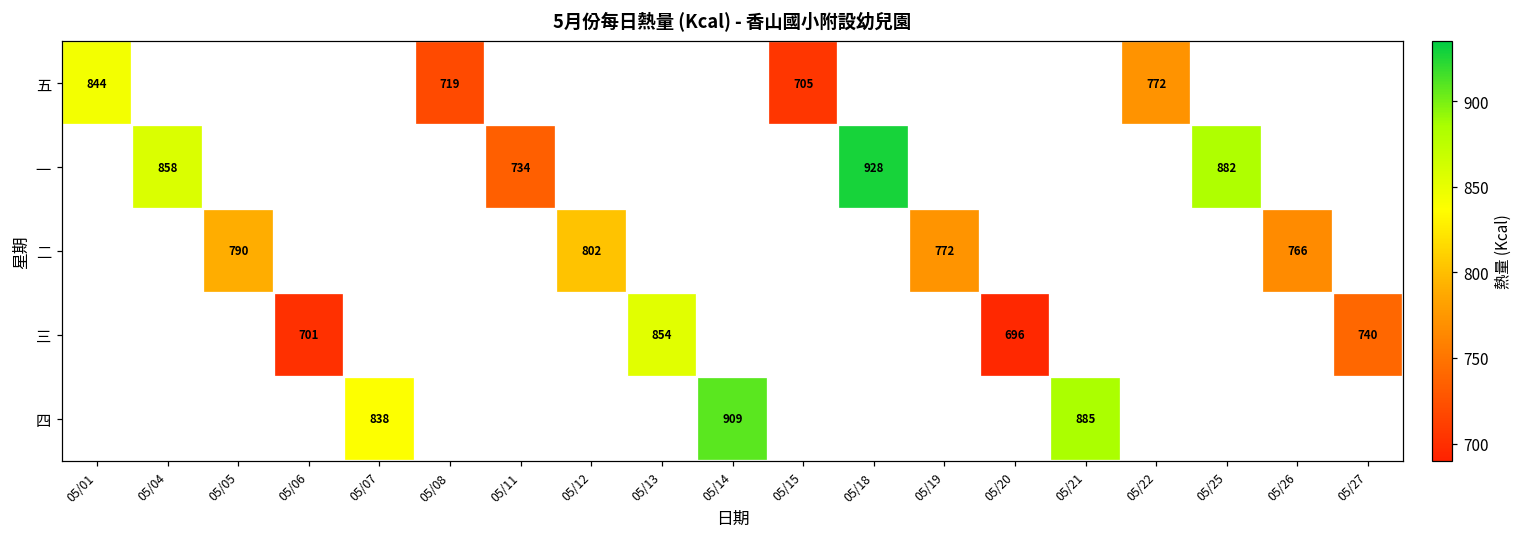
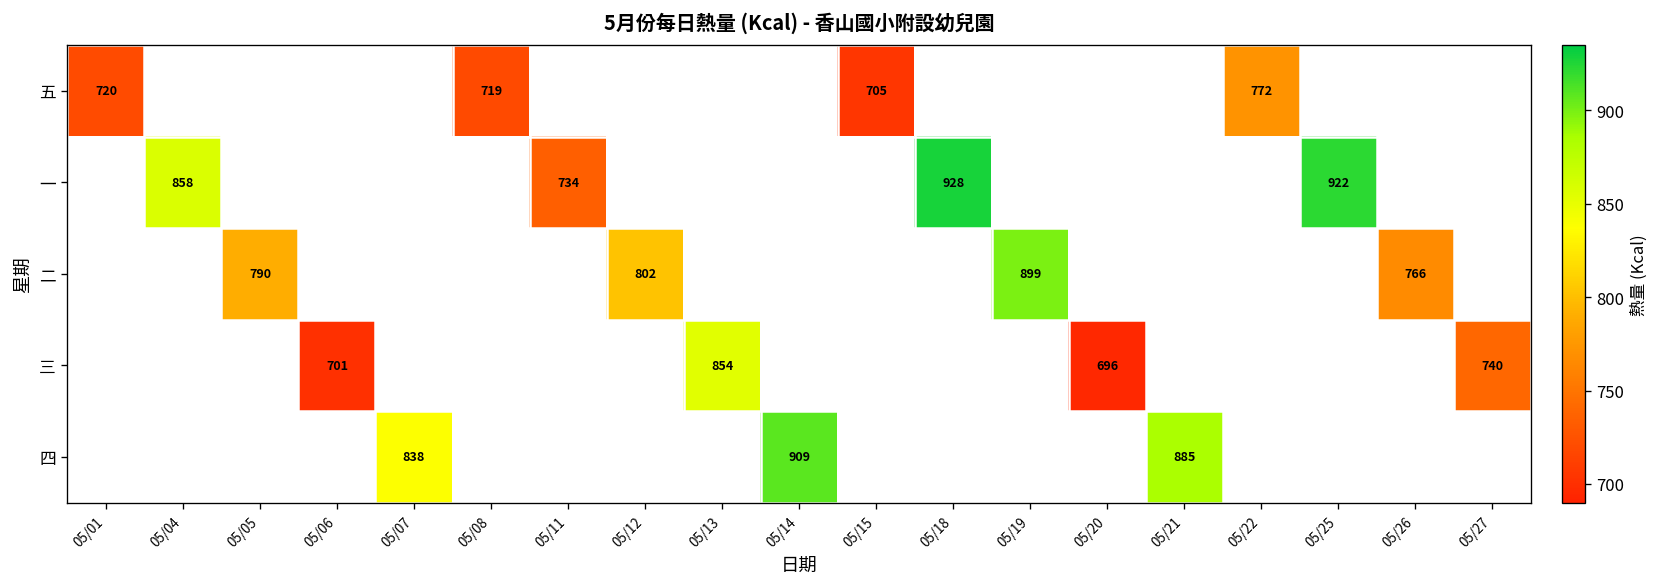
  {
    "五": {
-     "05/01": 844,
+     "05/01": 720,
      "05/08": 719,
      "05/15": 705,
      "05/22": 772
    },
    "一": {
      "05/04": 858,
      "05/11": 734,
      "05/18": 928,
-     "05/25": 882
+     "05/25": 922
    },
    "二": {
      "05/05": 790,
      "05/12": 802,
-     "05/19": 772,
+     "05/19": 899,
      "05/26": 766
    },
    "三": {
      "05/06": 701,
      "05/13": 854,
      "05/20": 696,
      "05/27": 740
    },
    "四": {
      "05/07": 838,
      "05/14": 909,
      "05/21": 885
    }
  }
